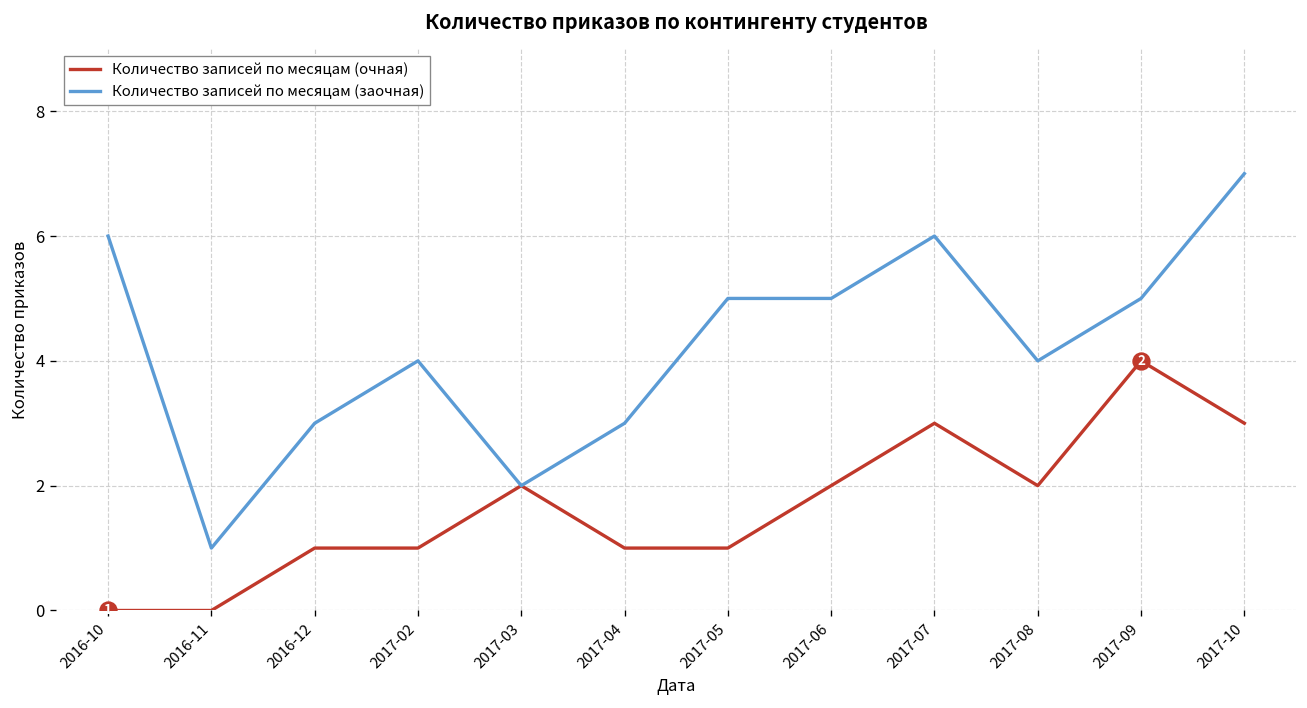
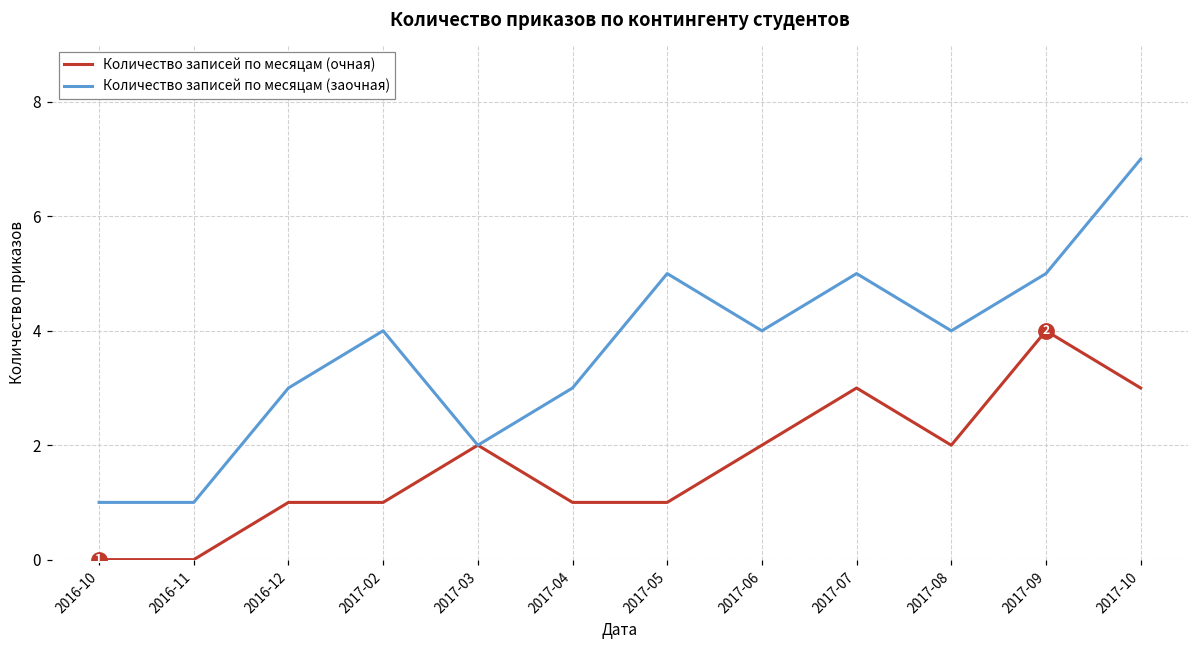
  {
    "Количество записей по месяцам (заочная)": {
-     "2016-10": 6,
+     "2016-10": 1,
      "2016-11": 1,
      "2016-12": 3,
      "2017-02": 4,
      "2017-04": 3,
      "2017-05": 5,
-     "2017-06": 5,
-     "2017-07": 6,
+     "2017-06": 4,
+     "2017-07": 5,
      "2017-08": 4,
      "2017-09": 5,
      "2017-10": 7
    }
  }
